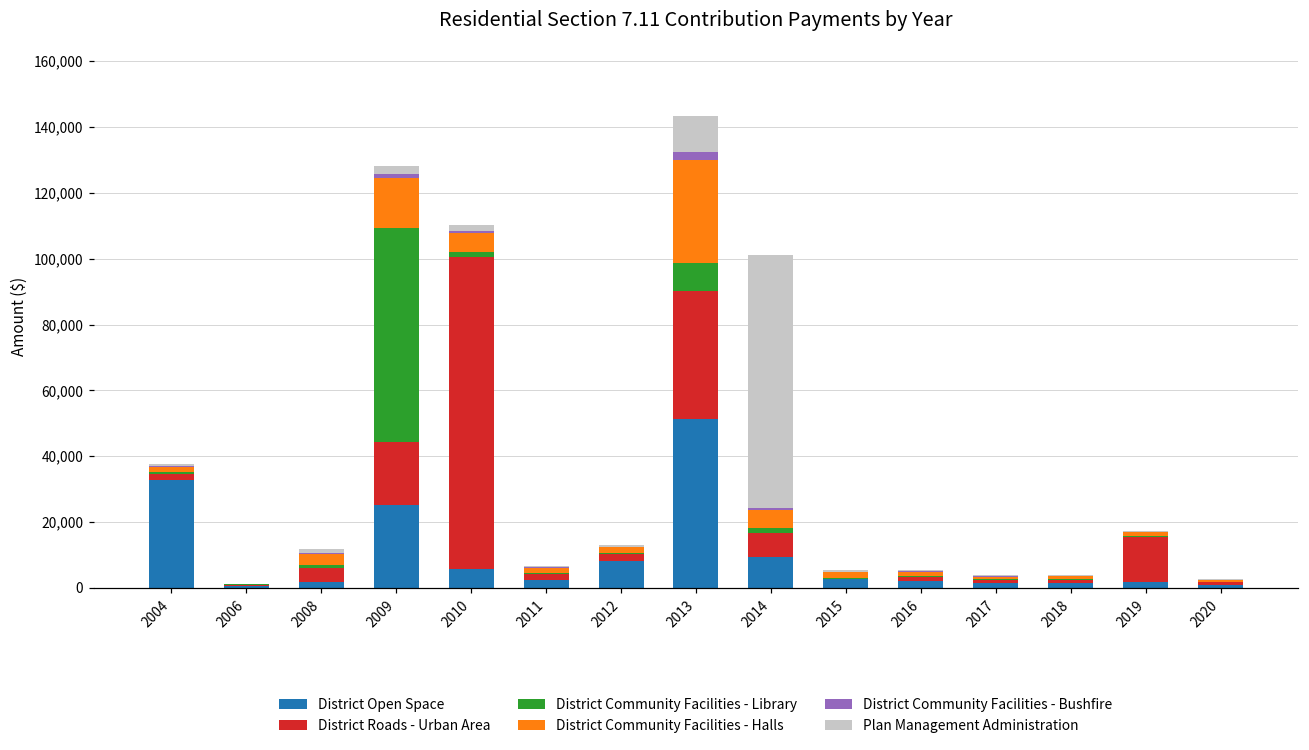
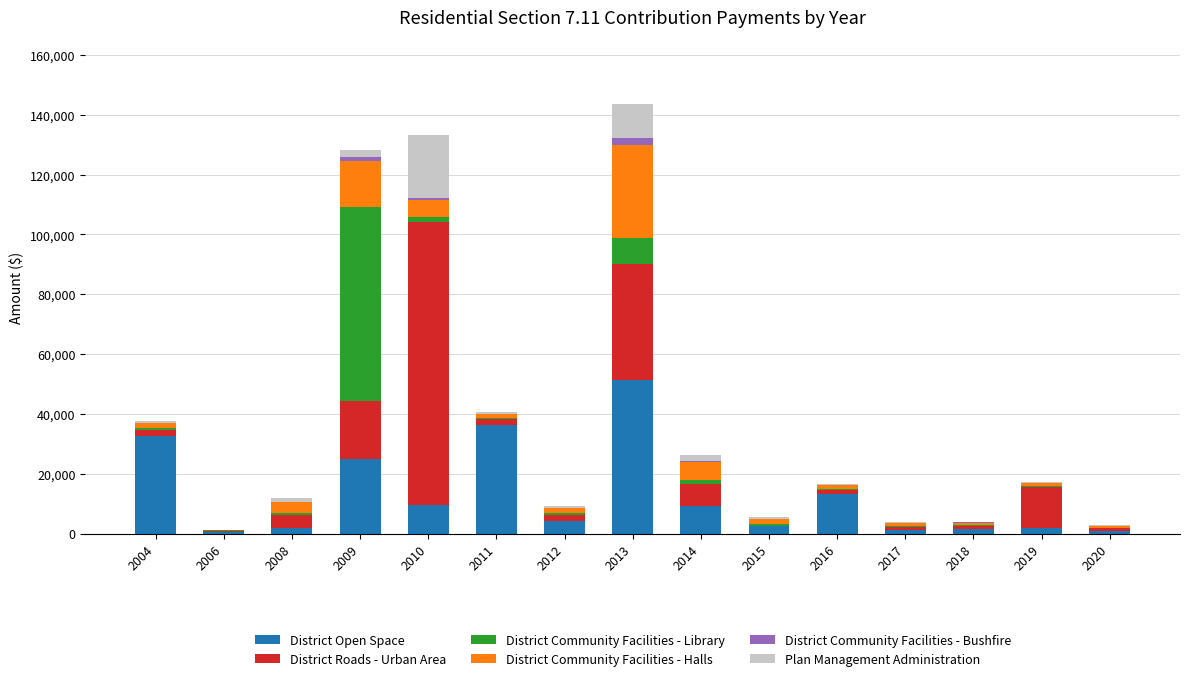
  {
    "District Open Space": {
      "2004": "33,000",
      "2008": "2,000",
      "2009": "25,000",
-     "2010": "6,000",
-     "2011": "2,000",
-     "2012": "8,000",
+     "2010": "10,000",
+     "2011": "36,000",
+     "2012": "4,000",
      "2013": "51,000",
      "2014": "9,000",
      "2015": "3,000",
-     "2016": "2,000",
+     "2016": "13,000",
      "2017": "1,000",
      "2018": "1,000",
      "2019": "2,000",
      "2020": "1,000"
    },
    "District Roads - Urban Area": {
      "2004": "2,000",
      "2008": "4,000",
      "2009": "19,000",
      "2010": "95,000",
      "2011": "2,000",
      "2012": "2,000",
      "2013": "39,000",
      "2014": "7,000",
      "2015": "0",
      "2016": "1,000",
      "2017": "1,000",
      "2018": "1,000",
      "2019": "14,000"
    },
    "District Community Facilities - Library": {
      "2008": "1,000",
      "2009": "65,000",
      "2010": "2,000",
      "2013": "8,000",
      "2014": "2,000"
    },
    "District Community Facilities - Halls": {
      "2004": "2,000",
      "2008": "3,000",
      "2009": "15,000",
      "2010": "6,000",
      "2011": "1,000",
      "2012": "2,000",
      "2013": "31,000",
      "2014": "6,000",
      "2015": "2,000",
      "2016": "1,000",
      "2018": "1,000",
      "2019": "1,000"
    },
    "District Community Facilities - Bushfire": {
      "2009": "1,000",
      "2013": "2,000"
    },
    "Plan Management Administration": {
      "2008": "1,000",
      "2009": "3,000",
-     "2010": "2,000",
+     "2010": "21,000",
      "2013": "11,000",
-     "2014": "77,000"
+     "2014": "2,000"
    }
  }
